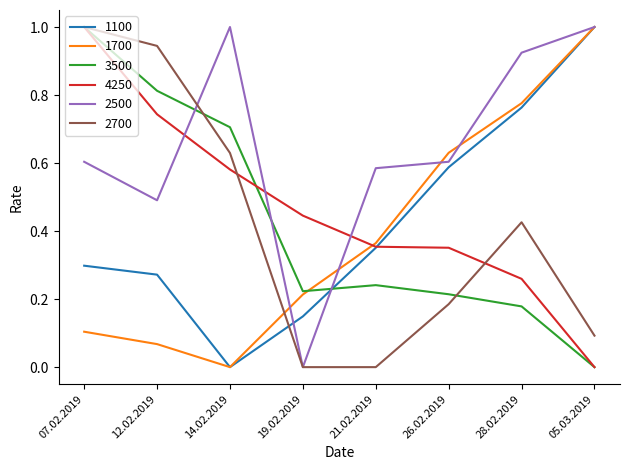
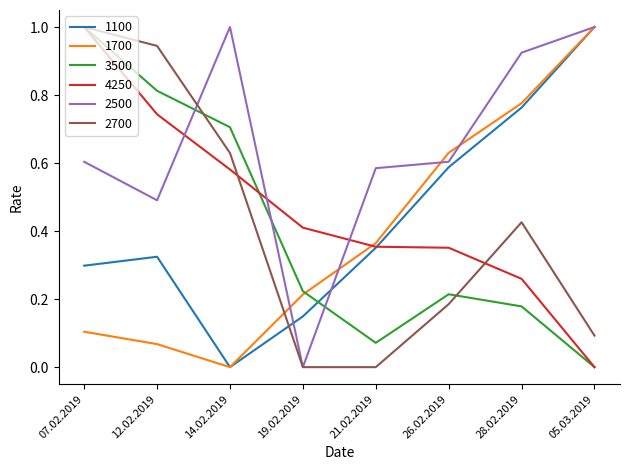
  {
    "1100": {
      "07.02.2019": 0.30,
-     "12.02.2019": 0.27,
+     "12.02.2019": 0.32,
      "19.02.2019": 0.15,
      "26.02.2019": 0.59,
      "28.02.2019": 0.76
    },
    "1700": {
      "07.02.2019": 0.10,
      "12.02.2019": 0.07,
      "19.02.2019": 0.21,
      "21.02.2019": 0.36,
      "26.02.2019": 0.63,
      "28.02.2019": 0.78
    },
    "3500": {
      "12.02.2019": 0.81,
      "14.02.2019": 0.71,
      "19.02.2019": 0.22,
-     "21.02.2019": 0.24,
+     "21.02.2019": 0.07,
      "26.02.2019": 0.21,
      "28.02.2019": 0.18
    },
    "4250": {
      "12.02.2019": 0.74,
      "14.02.2019": 0.58,
-     "19.02.2019": 0.45,
+     "19.02.2019": 0.41,
      "26.02.2019": 0.35,
      "28.02.2019": 0.26
    },
    "2500": {
      "07.02.2019": 0.60,
      "12.02.2019": 0.49,
      "14.02.2019": 1.00,
      "21.02.2019": 0.58,
      "26.02.2019": 0.60,
      "28.02.2019": 0.92
    },
    "2700": {
      "12.02.2019": 0.94,
      "14.02.2019": 0.63,
      "21.02.2019": 0.00,
      "26.02.2019": 0.19,
      "28.02.2019": 0.43,
      "05.03.2019": 0.09
    }
  }
